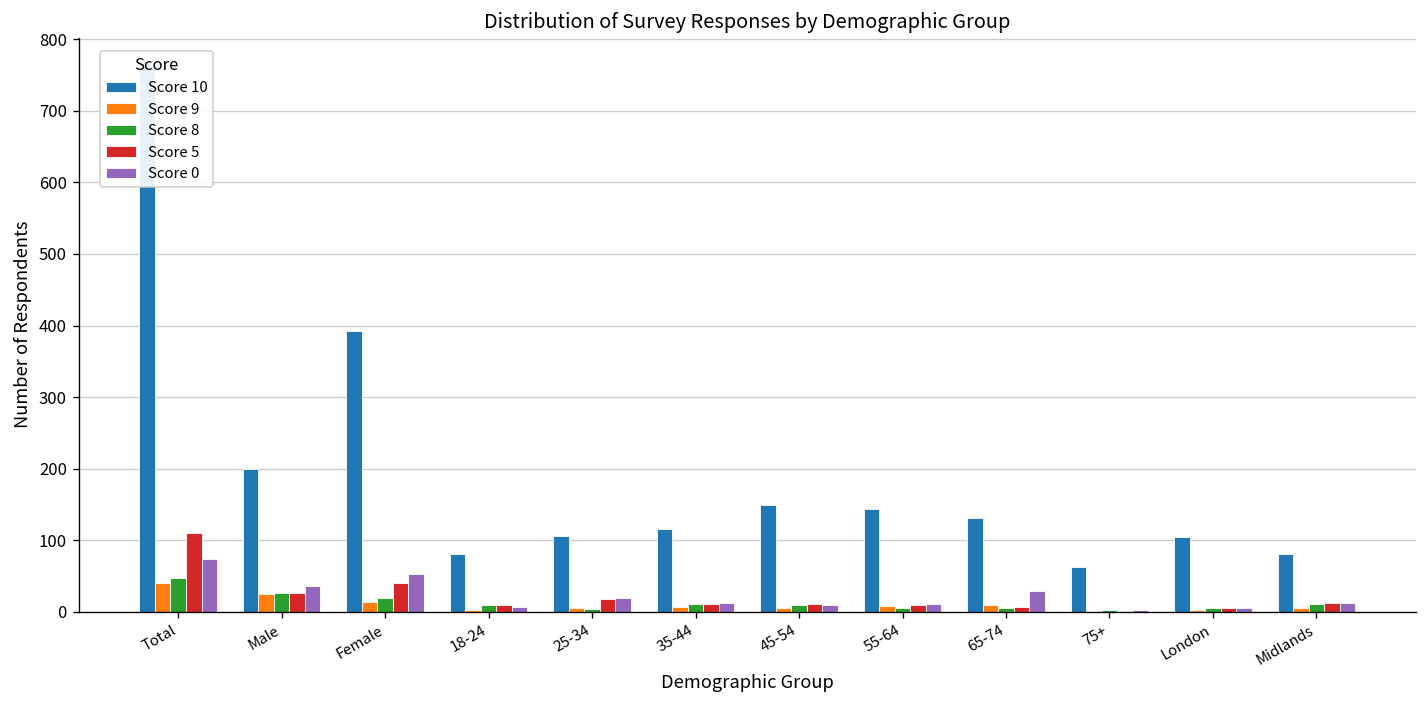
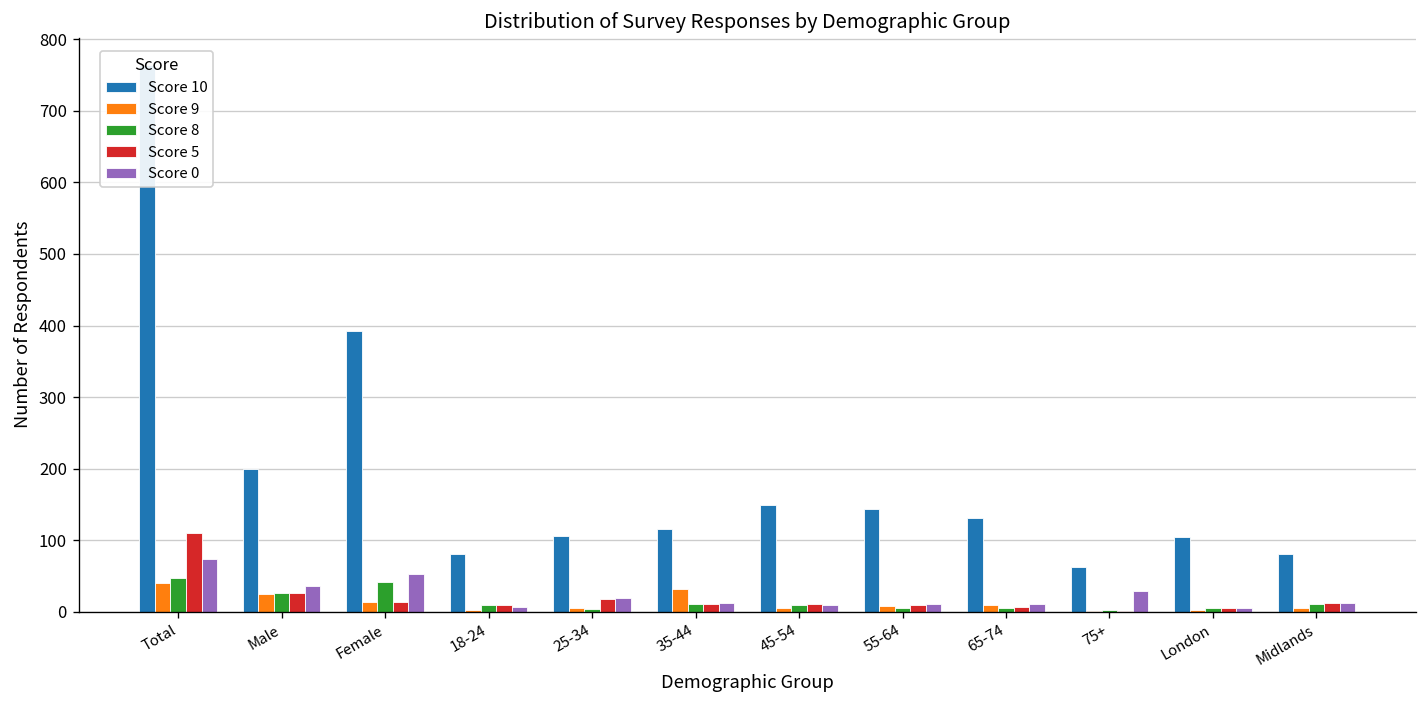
  {
    "Score 10": {
      "Male": 200,
      "Female": 390,
      "18-24": 80,
      "25-34": 110,
      "35-44": 120,
      "45-54": 150,
      "55-64": 140,
      "65-74": 130,
      "75+": 60,
      "London": 110,
      "Midlands": 80
    },
    "Score 9": {
      "Total": 40,
      "Male": 30,
      "Female": 10,
      "25-34": 10,
-     "35-44": 10,
+     "35-44": 30,
      "45-54": 10,
      "55-64": 10,
      "65-74": 10,
      "Midlands": 10
    },
    "Score 8": {
      "Total": 50,
      "Male": 30,
-     "Female": 20,
+     "Female": 40,
      "18-24": 10,
      "35-44": 10,
      "45-54": 10,
      "55-64": 10,
      "65-74": 10,
      "London": 10,
      "Midlands": 10
    },
    "Score 5": {
      "Total": 110,
      "Male": 30,
-     "Female": 40,
+     "Female": 10,
      "18-24": 10,
      "25-34": 20,
      "35-44": 10,
      "45-54": 10,
      "55-64": 10,
      "65-74": 10,
      "London": 10,
      "Midlands": 10
    },
    "Score 0": {
      "Total": 70,
      "Male": 40,
      "Female": 50,
      "18-24": 10,
      "25-34": 20,
      "35-44": 10,
      "45-54": 10,
      "55-64": 10,
-     "65-74": 30,
-     "75+": 0,
+     "65-74": 10,
+     "75+": 30,
      "London": 10,
      "Midlands": 10
    }
  }
